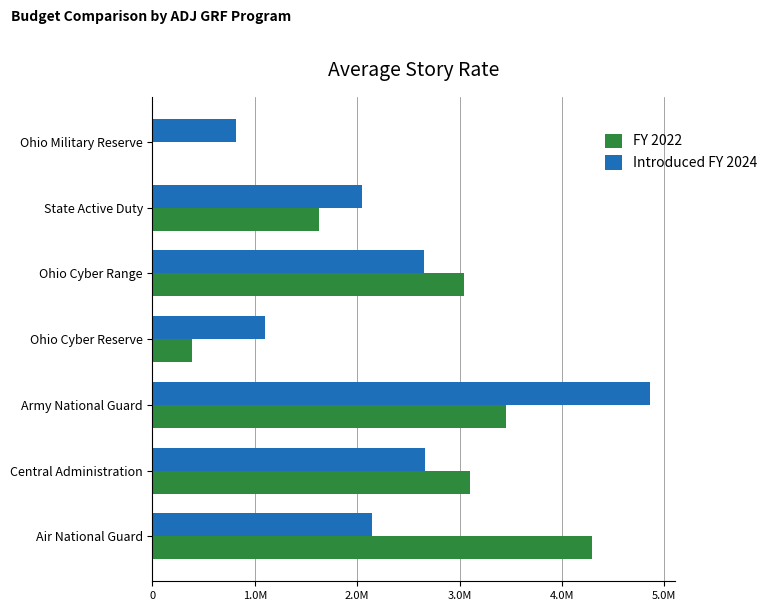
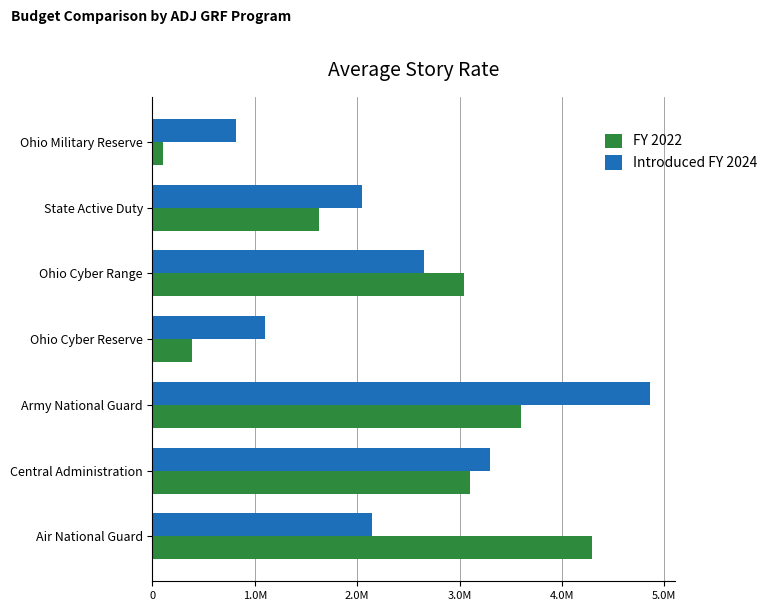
  {
    "FY 2022": {
-     "Ohio Military Reserve": 10000,
+     "Ohio Military Reserve": 100000,
      "State Active Duty": 1630000,
      "Ohio Cyber Range": 3050000,
      "Ohio Cyber Reserve": 390000,
-     "Army National Guard": 3450000,
+     "Army National Guard": 3600000,
      "Central Administration": 3100000,
      "Air National Guard": 4290000
    },
    "Introduced FY 2024": {
      "Ohio Military Reserve": 810000,
      "State Active Duty": 2050000,
      "Ohio Cyber Range": 2650000,
      "Ohio Cyber Reserve": 1100000,
      "Army National Guard": 4870000,
-     "Central Administration": 2670000,
+     "Central Administration": 3300000,
      "Air National Guard": 2140000
    }
  }
